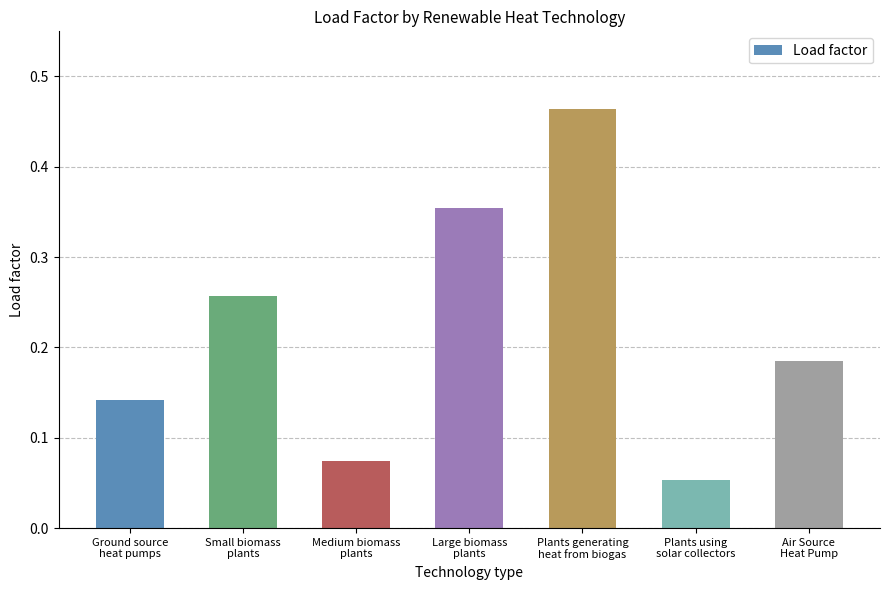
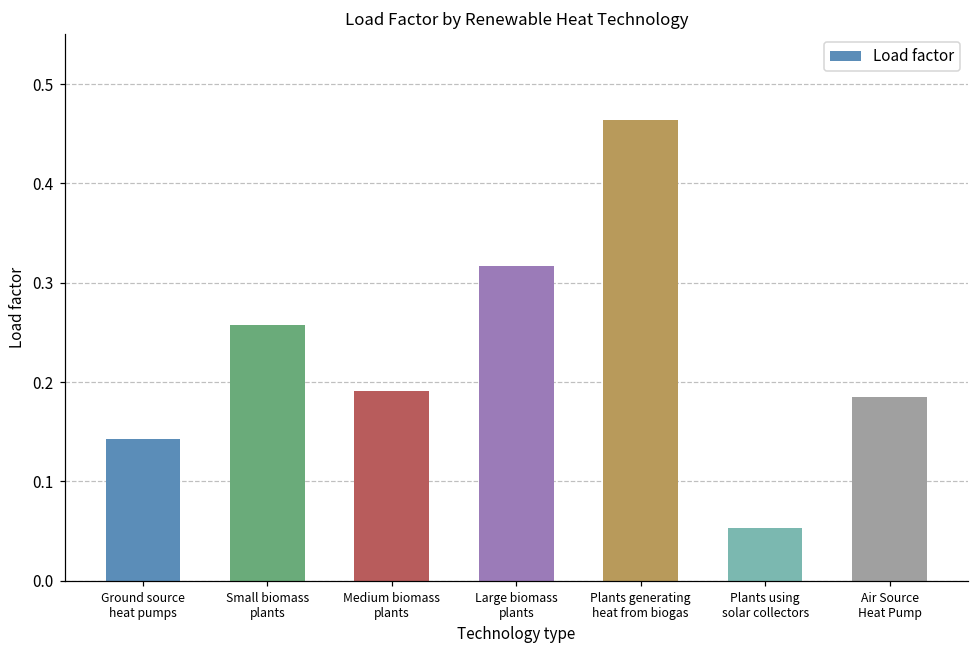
  {
    "Ground source heat pumps": 0.14,
    "Small biomass plants": 0.26,
-   "Medium biomass plants": 0.07,
-   "Large biomass plants": 0.35,
+   "Medium biomass plants": 0.19,
+   "Large biomass plants": 0.32,
    "Plants generating heat from biogas": 0.46,
    "Plants using solar collectors": 0.05,
    "Air Source Heat Pump": 0.18
  }
